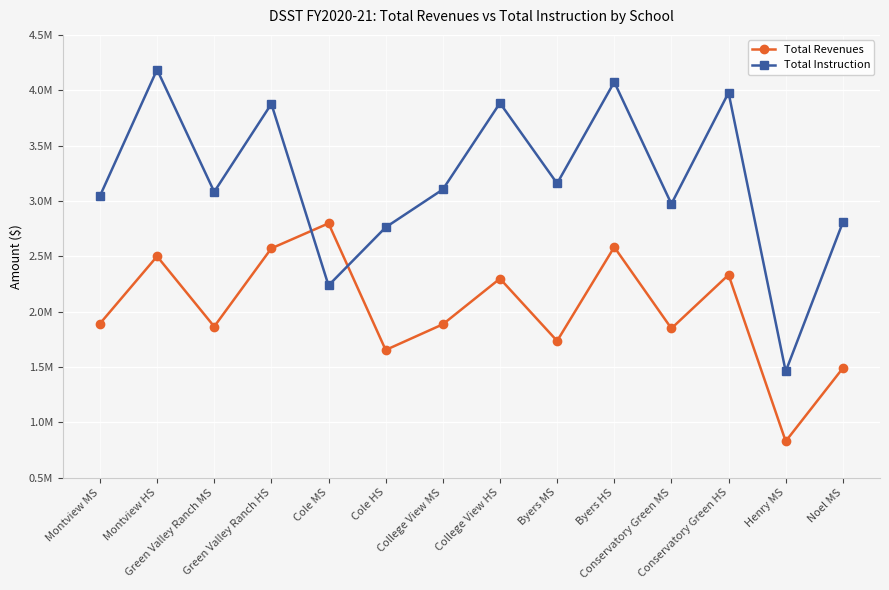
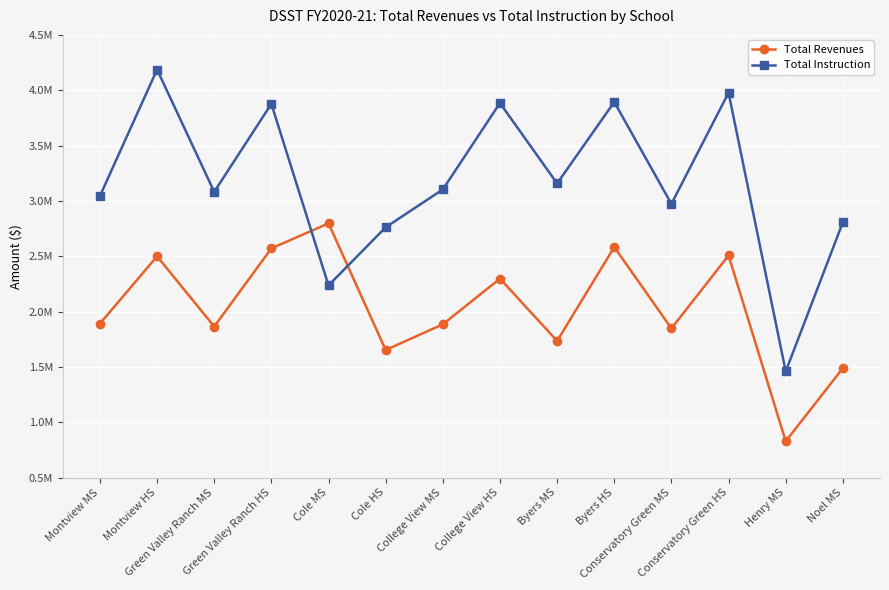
  {
    "Total Revenues": {
      "Montview MS": 1890000,
      "Montview HS": 2500000,
      "Green Valley Ranch MS": 1860000,
      "Green Valley Ranch HS": 2570000,
      "Cole MS": 2800000,
      "Cole HS": 1650000,
      "College View MS": 1880000,
      "College View HS": 2300000,
      "Byers MS": 1730000,
      "Byers HS": 2580000,
      "Conservatory Green MS": 1850000,
-     "Conservatory Green HS": 2330000,
+     "Conservatory Green HS": 2510000,
      "Henry MS": 830000,
      "Noel MS": 1490000
    },
    "Total Instruction": {
      "Montview MS": 3040000,
      "Montview HS": 4190000,
      "Green Valley Ranch MS": 3080000,
      "Green Valley Ranch HS": 3880000,
      "Cole MS": 2240000,
      "Cole HS": 2760000,
      "College View MS": 3100000,
      "College View HS": 3880000,
      "Byers MS": 3160000,
-     "Byers HS": 4070000,
+     "Byers HS": 3890000,
      "Conservatory Green MS": 2970000,
      "Conservatory Green HS": 3980000,
      "Henry MS": 1460000,
      "Noel MS": 2810000
    }
  }
